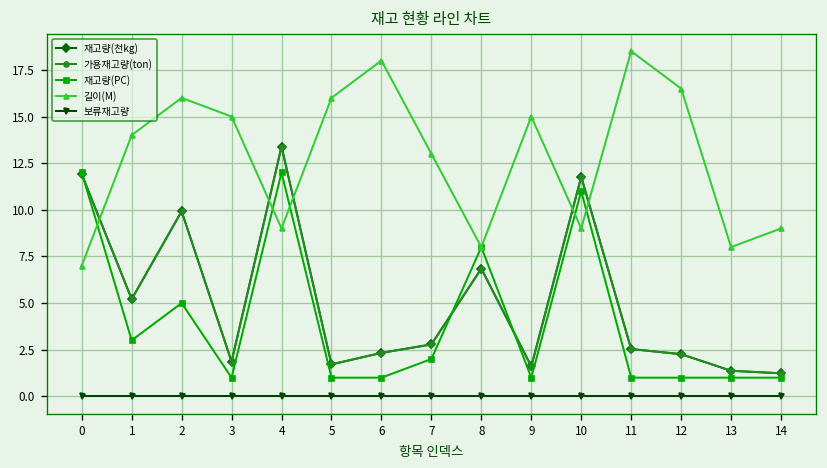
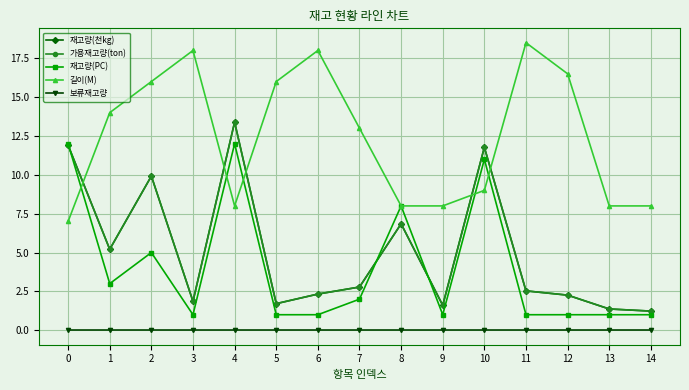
  {
    "길이(M)": {
      "0": 7,
      "1": 14,
      "2": 16,
-     "3": 15,
-     "4": 9,
+     "3": 18,
+     "4": 8,
      "5": 16,
      "6": 18,
      "7": 13,
-     "9": 15,
+     "9": 8,
      "10": 9,
      "11": 18.5,
      "12": 16.5,
      "13": 8,
-     "14": 9
+     "14": 8
    },
    "보류재고량": {
      "0": 0,
      "1": 0,
      "2": 0,
      "3": 0,
      "4": 0,
      "5": 0,
      "6": 0,
      "7": 0,
      "8": 0,
      "9": 0,
      "10": 0,
      "11": 0,
      "12": 0,
      "13": 0,
      "14": 0
    }
  }
